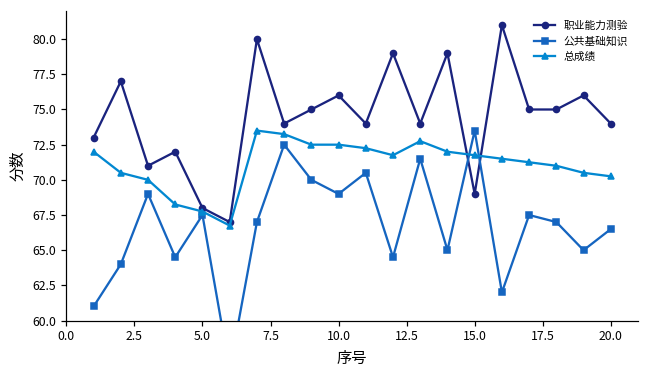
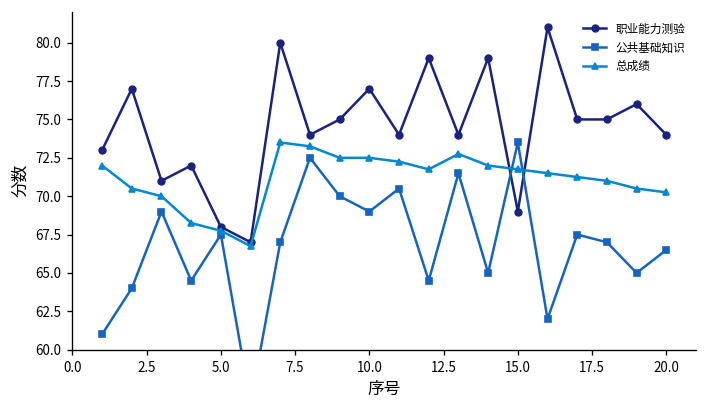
  {
    "职业能力测验": {
      "5.0": 68,
-     "10.0": 76,
+     "10.0": 77,
      "15.0": 69,
      "20.0": 74
    }
  }
